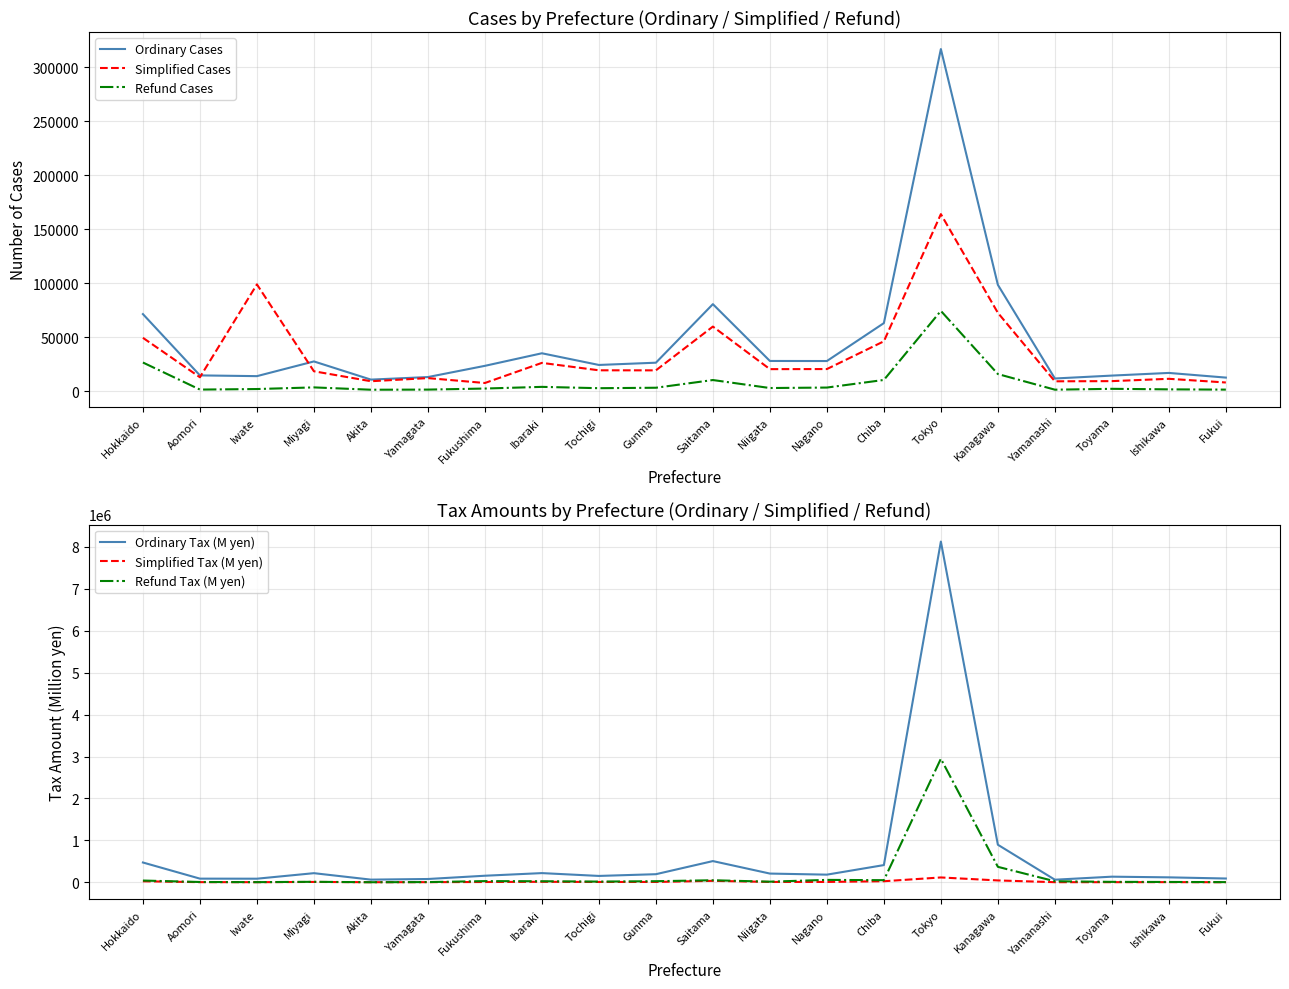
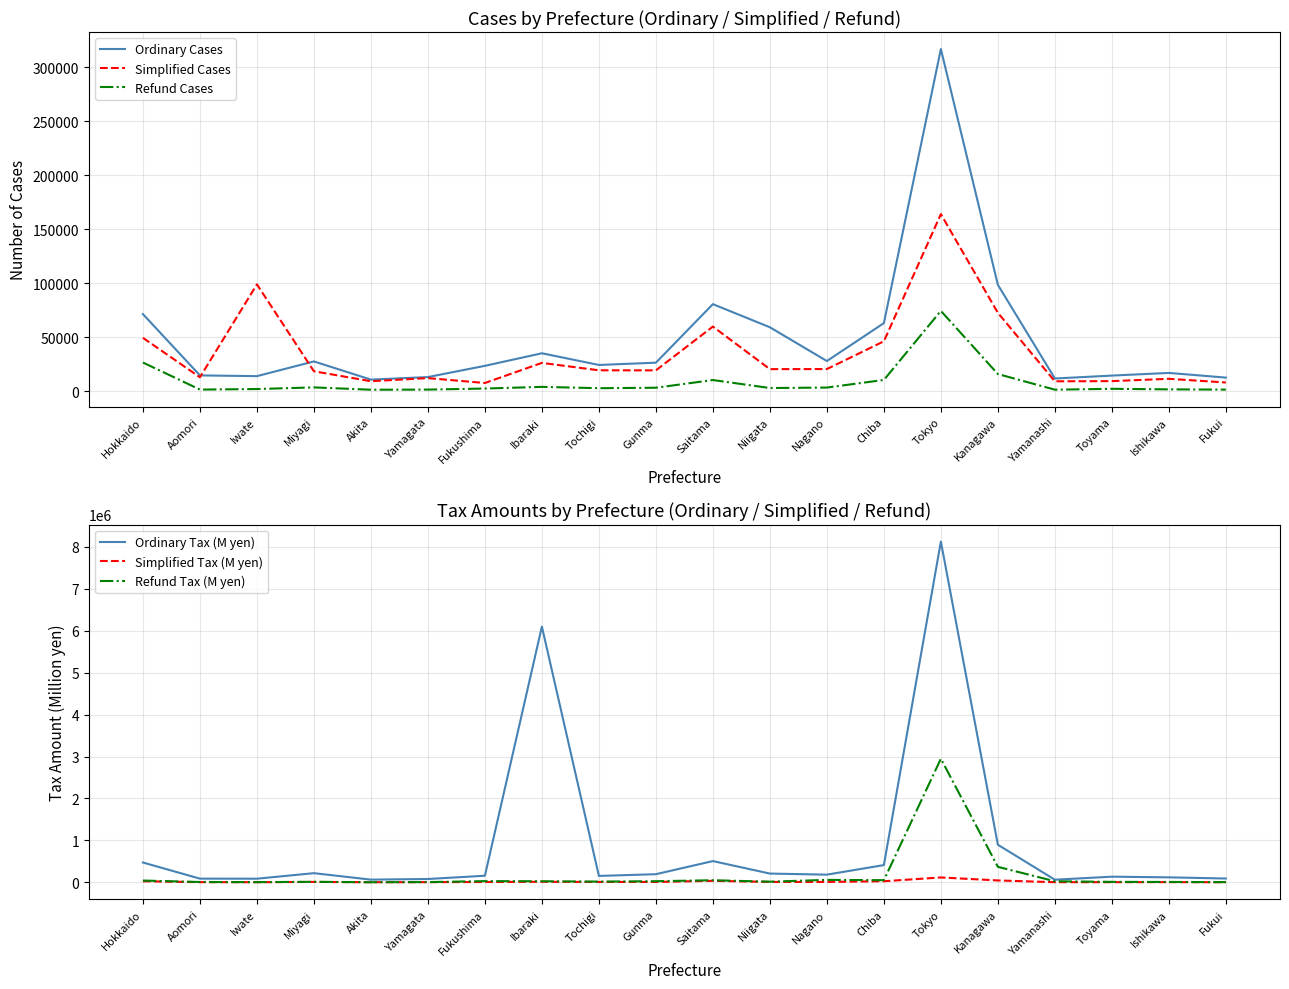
  {
    "Cases by Prefecture (Ordinary / Simplified / Refund)": {
      "Ordinary Cases": {
        "Hokkaido": 71000,
        "Iwate": 14000,
        "Miyagi": 27000,
        "Fukushima": 23000,
        "Ibaraki": 35000,
        "Tochigi": 24000,
        "Gunma": 26000,
        "Saitama": 81000,
-       "Niigata": 28000,
+       "Niigata": 59000,
        "Nagano": 28000,
        "Chiba": 63000,
        "Tokyo": 317000,
        "Kanagawa": 98000,
        "Yamanashi": 12000,
        "Toyama": 14000,
        "Ishikawa": 17000,
        "Fukui": 13000
      },
      "Simplified Cases": {
        "Hokkaido": 49000,
        "Iwate": 99000,
        "Miyagi": 18000,
        "Fukushima": 8000,
        "Ibaraki": 26000,
        "Tochigi": 19000,
        "Gunma": 19000,
        "Saitama": 60000,
        "Niigata": 20000,
        "Nagano": 20000,
        "Chiba": 46000,
        "Tokyo": 164000,
        "Kanagawa": 73000,
        "Yamanashi": 9000,
        "Toyama": 9000,
        "Ishikawa": 11000,
        "Fukui": 8000
      },
      "Refund Cases": {
        "Hokkaido": 26000,
        "Aomori": 1000,
        "Iwate": 2000,
        "Miyagi": 3000,
        "Akita": 1000,
        "Yamagata": 1000,
        "Fukushima": 2000,
        "Ibaraki": 4000,
        "Tochigi": 3000,
        "Gunma": 3000,
        "Saitama": 10000,
        "Niigata": 3000,
        "Nagano": 3000,
        "Chiba": 10000,
        "Tokyo": 74000,
        "Kanagawa": 16000,
        "Yamanashi": 1000,
        "Toyama": 2000,
        "Ishikawa": 2000,
        "Fukui": 1000
      }
    },
    "Tax Amounts by Prefecture (Ordinary / Simplified / Refund)": {
      "Ordinary Tax (M yen)": {
        "Hokkaido": 500000,
        "Aomori": 100000,
        "Iwate": 100000,
        "Miyagi": 200000,
        "Akita": 100000,
        "Yamagata": 100000,
        "Fukushima": 200000,
-       "Ibaraki": 200000,
+       "Ibaraki": 6100000,
        "Tochigi": 200000,
        "Gunma": 200000,
        "Saitama": 500000,
        "Niigata": 200000,
        "Nagano": 200000,
        "Chiba": 400000,
        "Tokyo": 8100000,
        "Kanagawa": 900000,
        "Toyama": 100000,
        "Ishikawa": 100000,
        "Fukui": 100000
      },
      "Simplified Tax (M yen)": {
        "Tokyo": 100000,
        "Kanagawa": 0
      },
      "Refund Tax (M yen)": {
        "Tokyo": 2900000,
        "Kanagawa": 400000
      }
    }
  }
